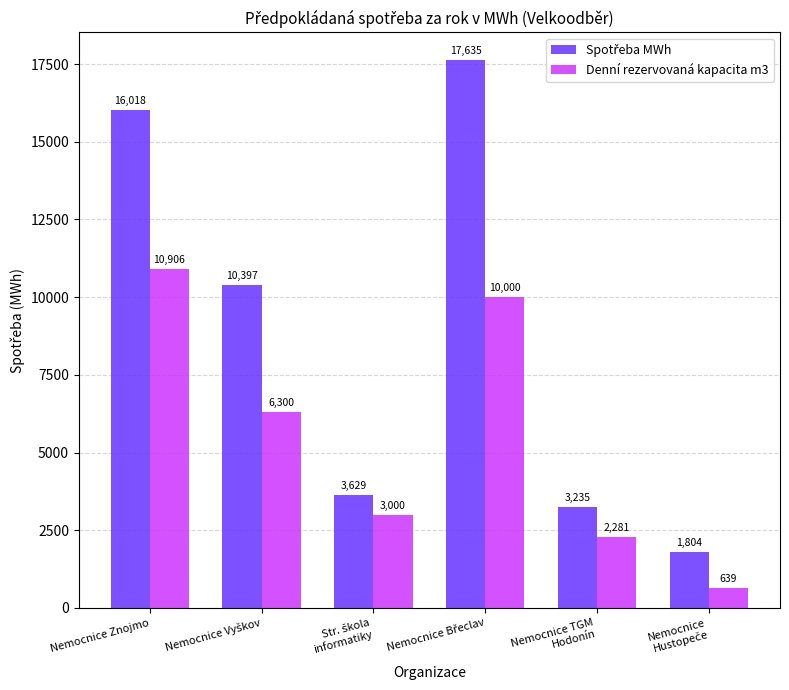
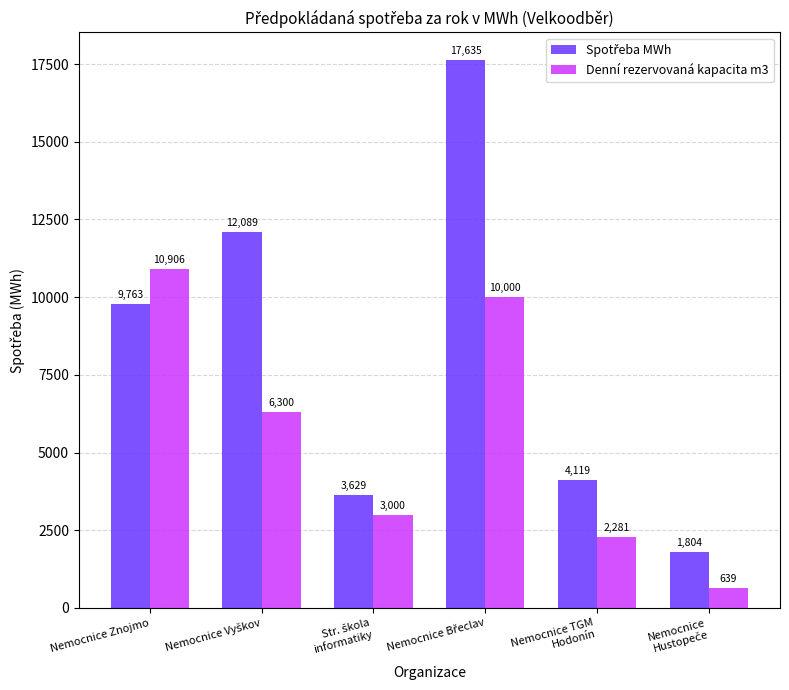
  {
    "Spotřeba MWh": {
-     "Nemocnice Znojmo": "16,018",
-     "Nemocnice Vyškov": "10,397",
+     "Nemocnice Znojmo": "9,763",
+     "Nemocnice Vyškov": "12,089",
      "Str. škola informatiky": "3,629",
      "Nemocnice Břeclav": "17,635",
-     "Nemocnice TGM Hodonín": "3,235",
+     "Nemocnice TGM Hodonín": "4,119",
      "Nemocnice Hustopeče": "1,804"
    },
    "Denní rezervovaná kapacita m3": {
      "Nemocnice Znojmo": "10,906",
      "Nemocnice Vyškov": "6,300",
      "Str. škola informatiky": "3,000",
      "Nemocnice Břeclav": "10,000",
      "Nemocnice TGM Hodonín": "2,281",
      "Nemocnice Hustopeče": "639"
    }
  }
